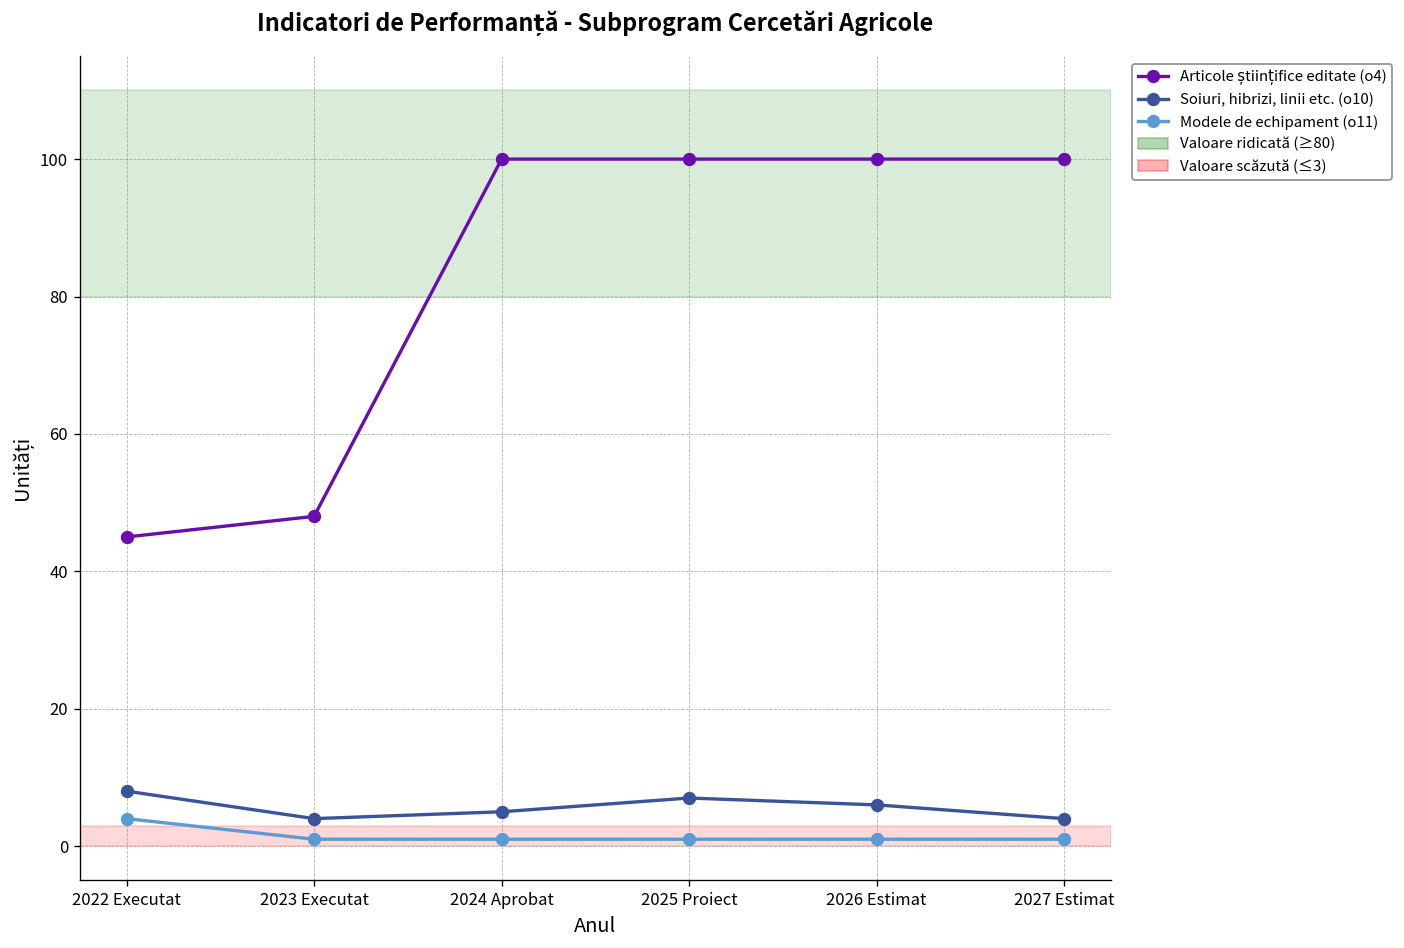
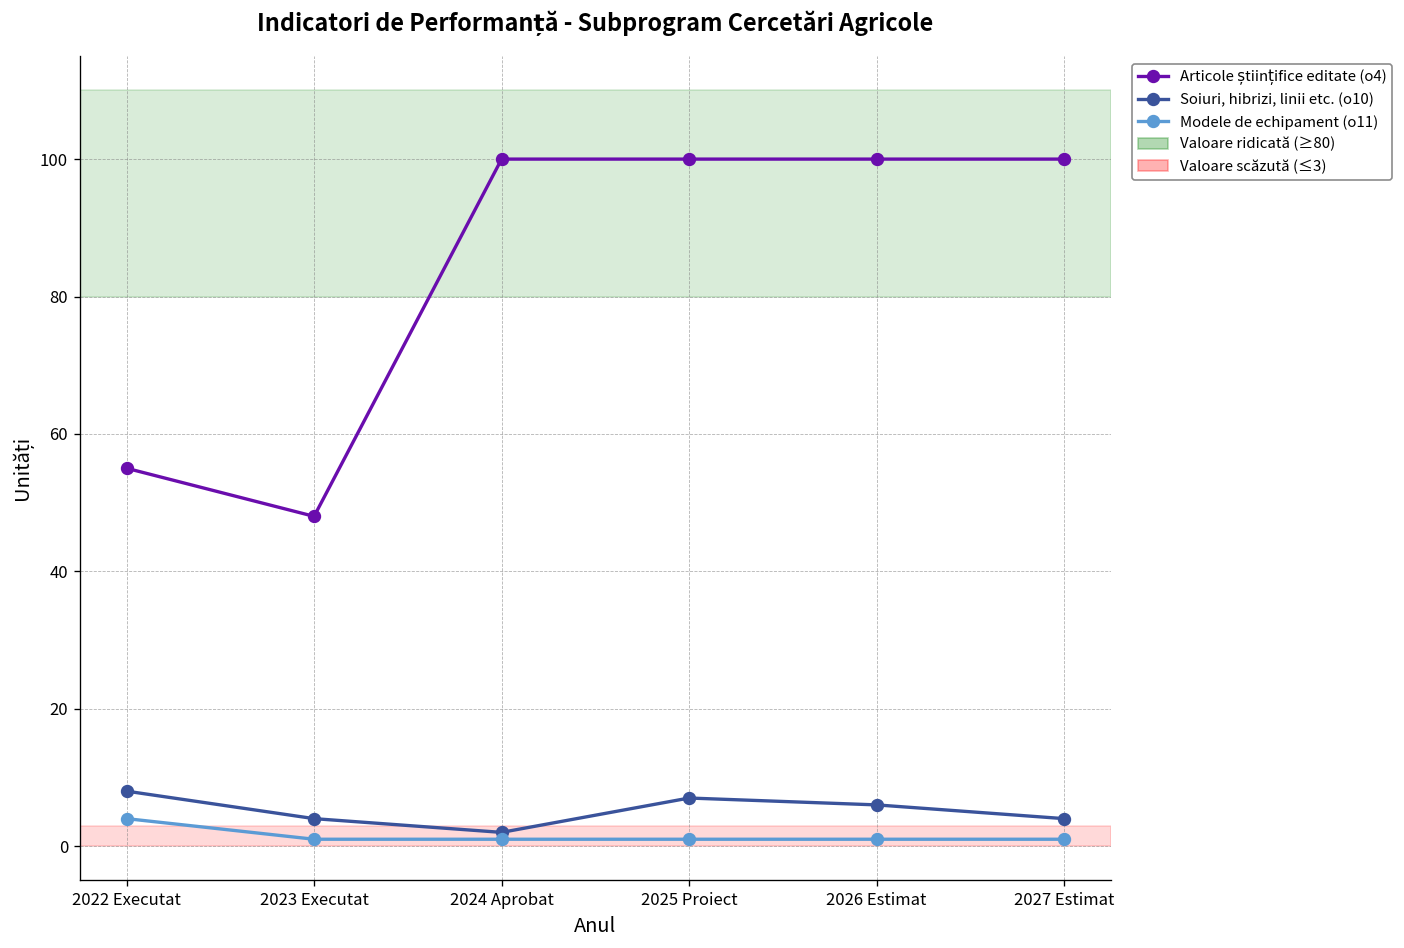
  {
    "Articole științifice editate (o4)": {
-     "2022 Executat": 45,
+     "2022 Executat": 55,
      "2023 Executat": 48,
      "2024 Aprobat": 100,
      "2025 Proiect": 100,
      "2026 Estimat": 100,
      "2027 Estimat": 100
    },
    "Soiuri, hibrizi, linii etc. (o10)": {
      "2022 Executat": 8,
      "2023 Executat": 4,
-     "2024 Aprobat": 5,
+     "2024 Aprobat": 2,
      "2025 Proiect": 7,
      "2026 Estimat": 6,
      "2027 Estimat": 4
    },
    "Modele de echipament (o11)": {
      "2022 Executat": 4,
      "2023 Executat": 1,
      "2024 Aprobat": 1,
      "2025 Proiect": 1,
      "2026 Estimat": 1,
      "2027 Estimat": 1
    }
  }
